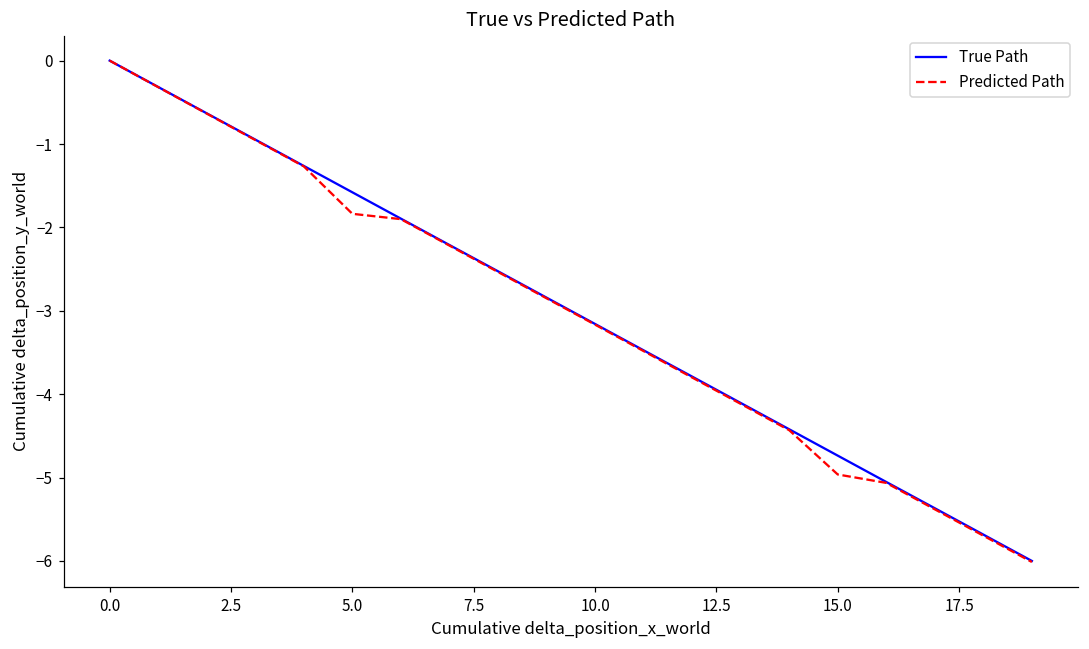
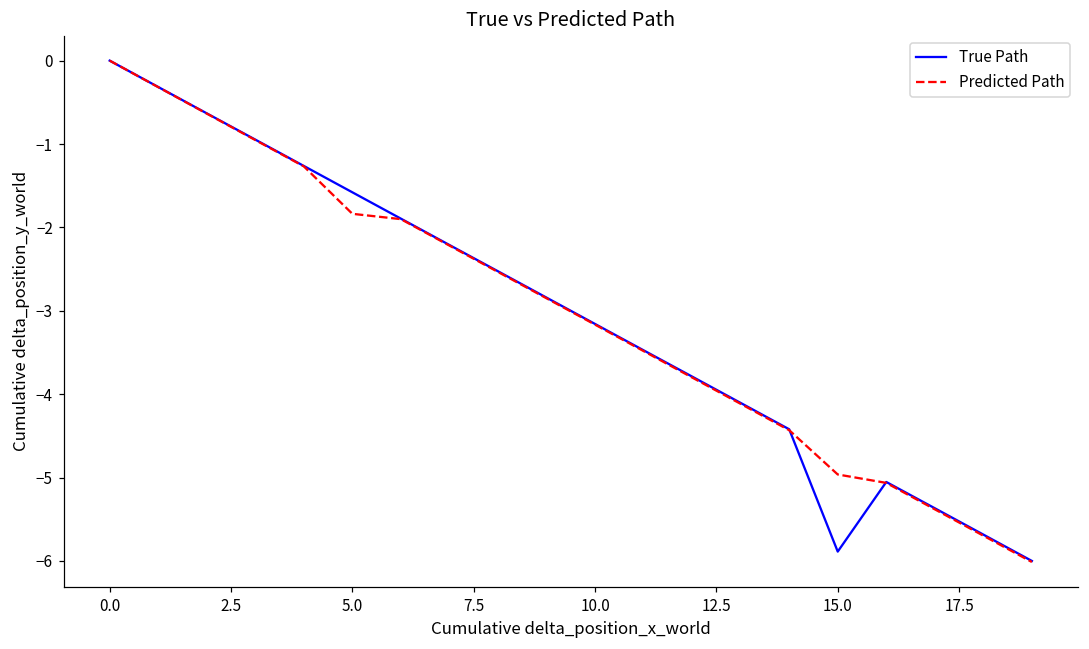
  {
    "True Path": {
      "5.0": -1.6,
-     "15.0": -4.7
+     "15.0": -5.9
    },
    "Predicted Path": {
      "5.0": -1.8,
      "15.0": -5.0
    }
  }
